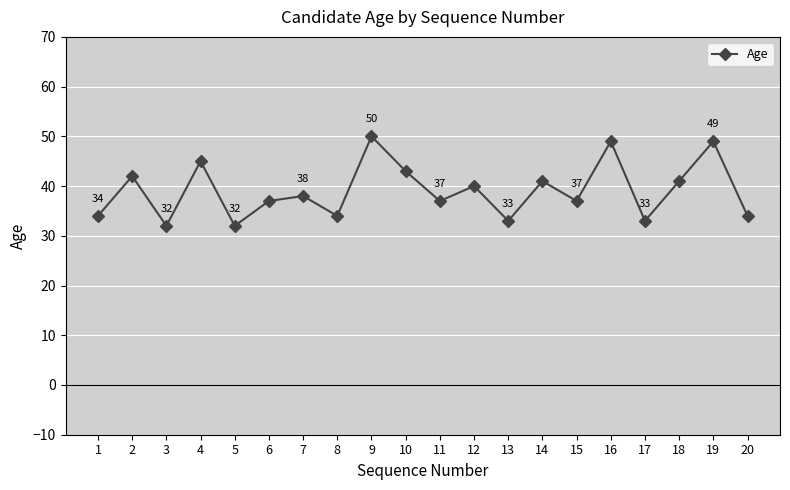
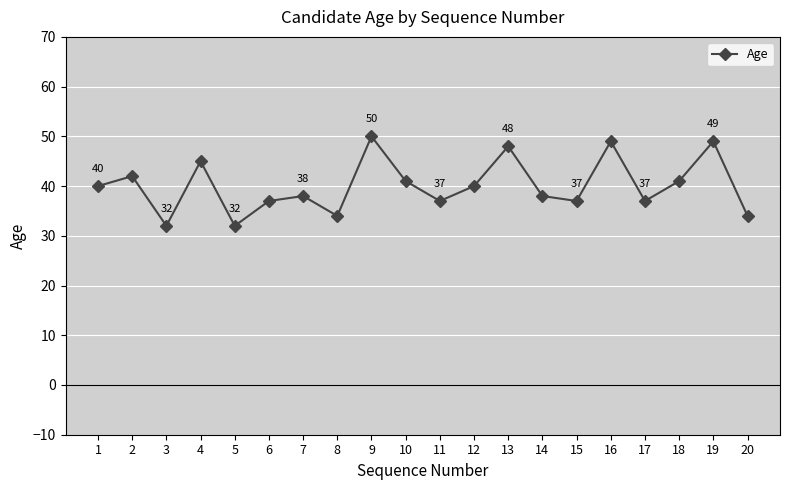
  {
-   "1": 34,
+   "1": 40,
    "3": 32,
    "5": 32,
    "7": 38,
    "9": 50,
-   "10": 43,
+   "10": 41,
    "11": 37,
-   "13": 33,
-   "14": 41,
+   "13": 48,
+   "14": 38,
    "15": 37,
-   "17": 33,
+   "17": 37,
    "19": 49
  }
